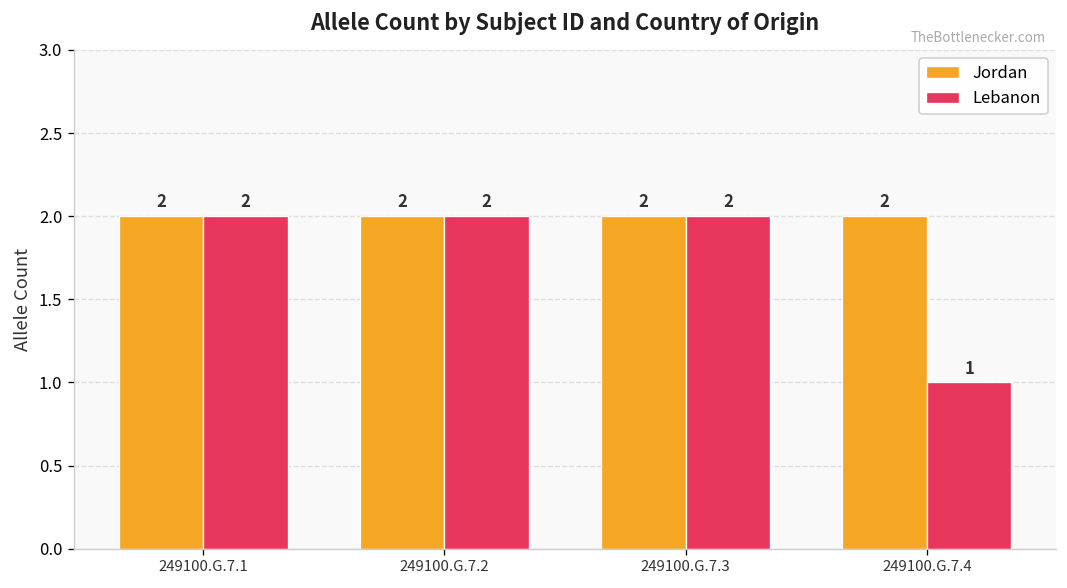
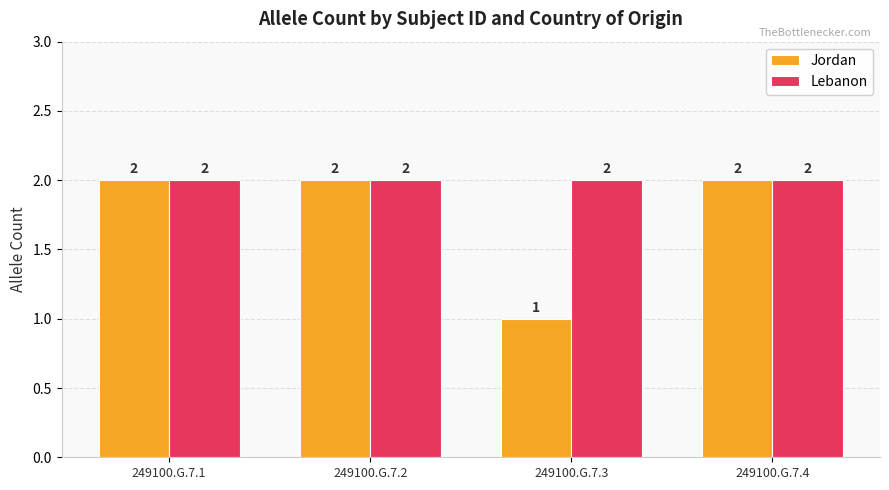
  {
    "Jordan": {
      "249100.G.7.1": 2,
      "249100.G.7.2": 2,
-     "249100.G.7.3": 2,
+     "249100.G.7.3": 1,
      "249100.G.7.4": 2
    },
    "Lebanon": {
      "249100.G.7.1": 2,
      "249100.G.7.2": 2,
      "249100.G.7.3": 2,
-     "249100.G.7.4": 1
+     "249100.G.7.4": 2
    }
  }
